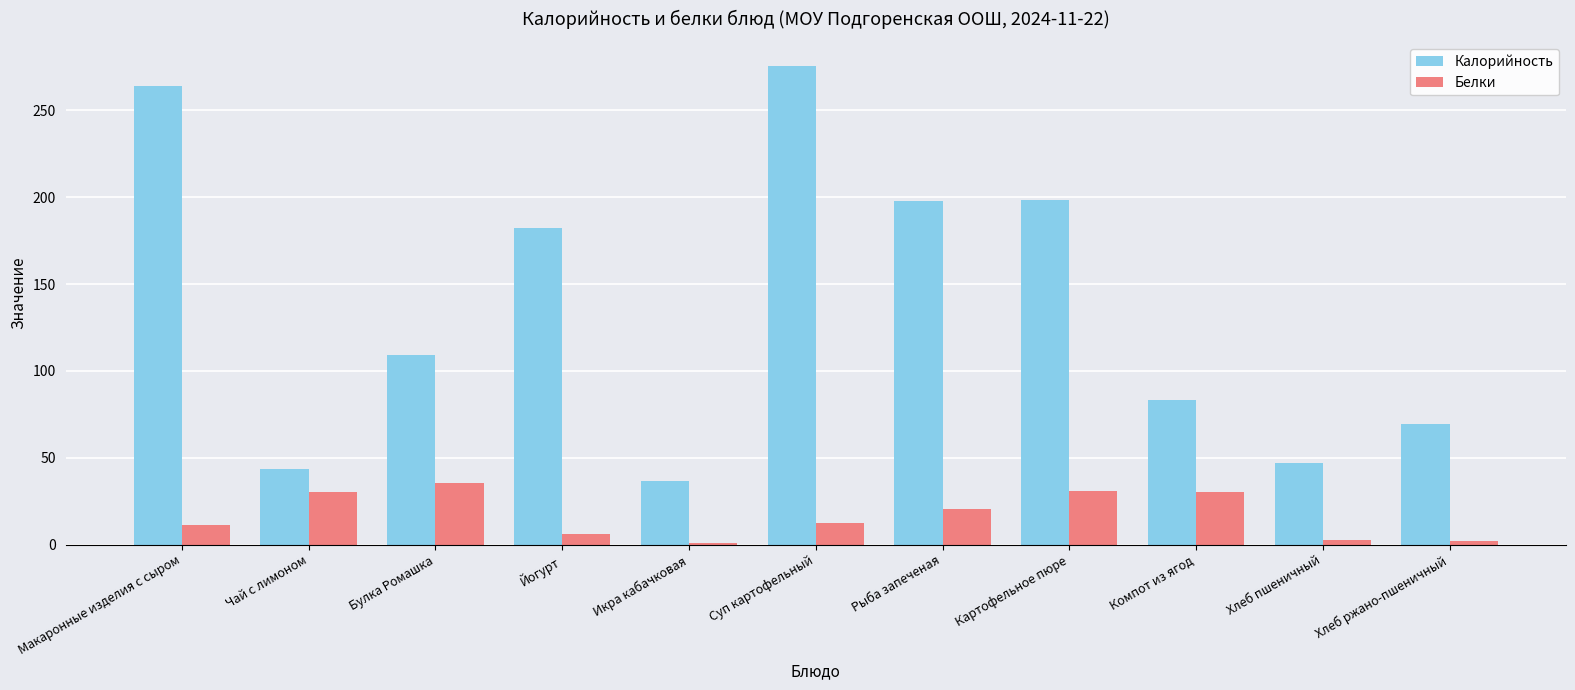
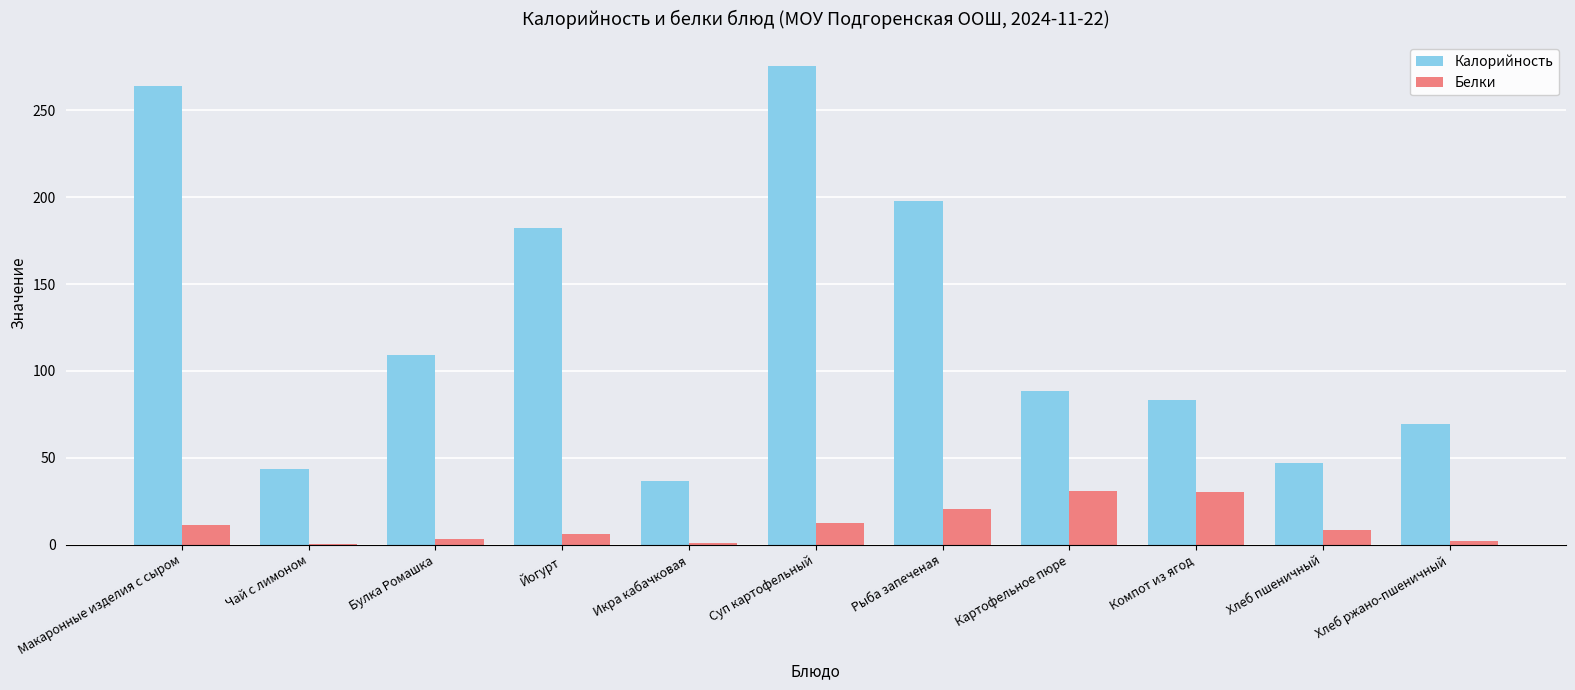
  {
    "Калорийность": {
      "Макаронные изделия с сыром": 264,
      "Чай с лимоном": 43,
      "Булка Ромашка": 109,
      "Йогурт": 183,
      "Икра кабачковая": 37,
      "Суп картофельный": 276,
      "Рыба запеченая": 198,
-     "Картофельное пюре": 199,
+     "Картофельное пюре": 88,
      "Компот из ягод": 83,
      "Хлеб пшеничный": 47,
      "Хлеб ржано-пшеничный": 70
    },
    "Белки": {
      "Макаронные изделия с сыром": 11,
-     "Чай с лимоном": 30,
-     "Булка Ромашка": 36,
+     "Чай с лимоном": 0,
+     "Булка Ромашка": 3,
      "Йогурт": 6,
      "Суп картофельный": 12,
      "Рыба запеченая": 20,
      "Картофельное пюре": 31,
      "Компот из ягод": 30,
-     "Хлеб пшеничный": 3,
+     "Хлеб пшеничный": 9,
      "Хлеб ржано-пшеничный": 2
    }
  }
